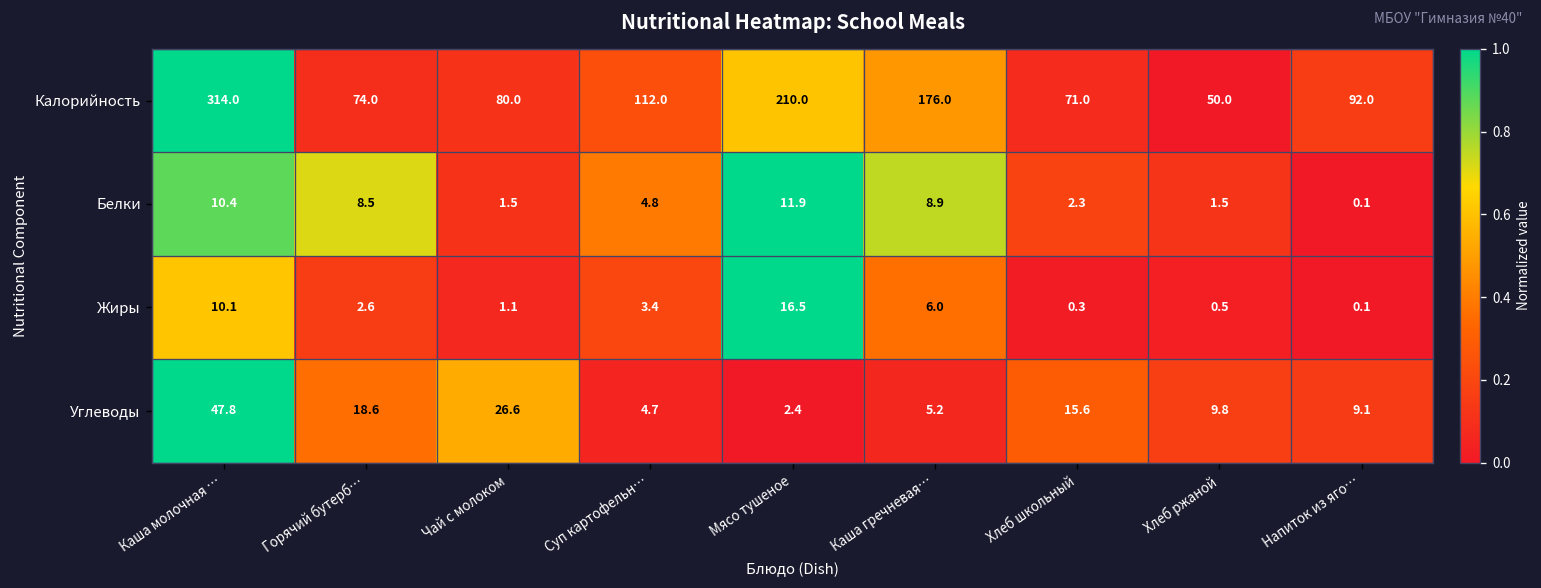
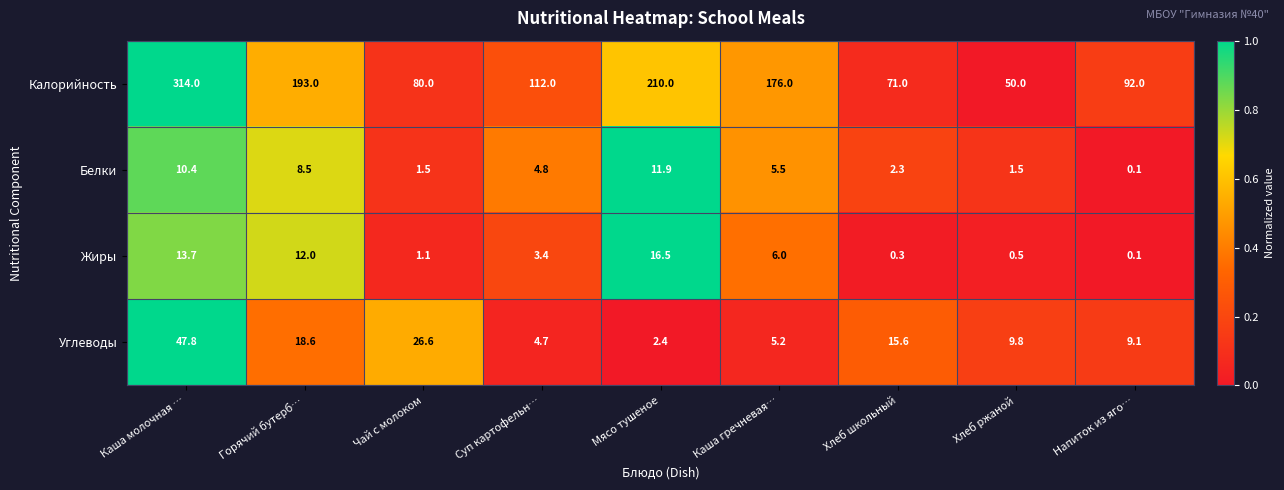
  {
    "Калорийность": {
      "Каша молочная …": 314.0,
-     "Горячий бутерб…": 74.0,
+     "Горячий бутерб…": 193.0,
      "Чай с молоком": 80.0,
      "Суп картофельн…": 112.0,
      "Мясо тушеное": 210.0,
      "Каша гречневая…": 176.0,
      "Хлеб школьный": 71.0,
      "Хлеб ржаной": 50.0,
      "Напиток из яго…": 92.0
    },
    "Белки": {
      "Каша молочная …": 10.4,
      "Горячий бутерб…": 8.5,
      "Чай с молоком": 1.5,
      "Суп картофельн…": 4.8,
      "Мясо тушеное": 11.9,
-     "Каша гречневая…": 8.9,
+     "Каша гречневая…": 5.5,
      "Хлеб школьный": 2.3,
      "Хлеб ржаной": 1.5,
      "Напиток из яго…": 0.1
    },
    "Жиры": {
-     "Каша молочная …": 10.1,
-     "Горячий бутерб…": 2.6,
+     "Каша молочная …": 13.7,
+     "Горячий бутерб…": 12.0,
      "Чай с молоком": 1.1,
      "Суп картофельн…": 3.4,
      "Мясо тушеное": 16.5,
      "Каша гречневая…": 6.0,
      "Хлеб школьный": 0.3,
      "Хлеб ржаной": 0.5,
      "Напиток из яго…": 0.1
    },
    "Углеводы": {
      "Каша молочная …": 47.8,
      "Горячий бутерб…": 18.6,
      "Чай с молоком": 26.6,
      "Суп картофельн…": 4.7,
      "Мясо тушеное": 2.4,
      "Каша гречневая…": 5.2,
      "Хлеб школьный": 15.6,
      "Хлеб ржаной": 9.8,
      "Напиток из яго…": 9.1
    }
  }
